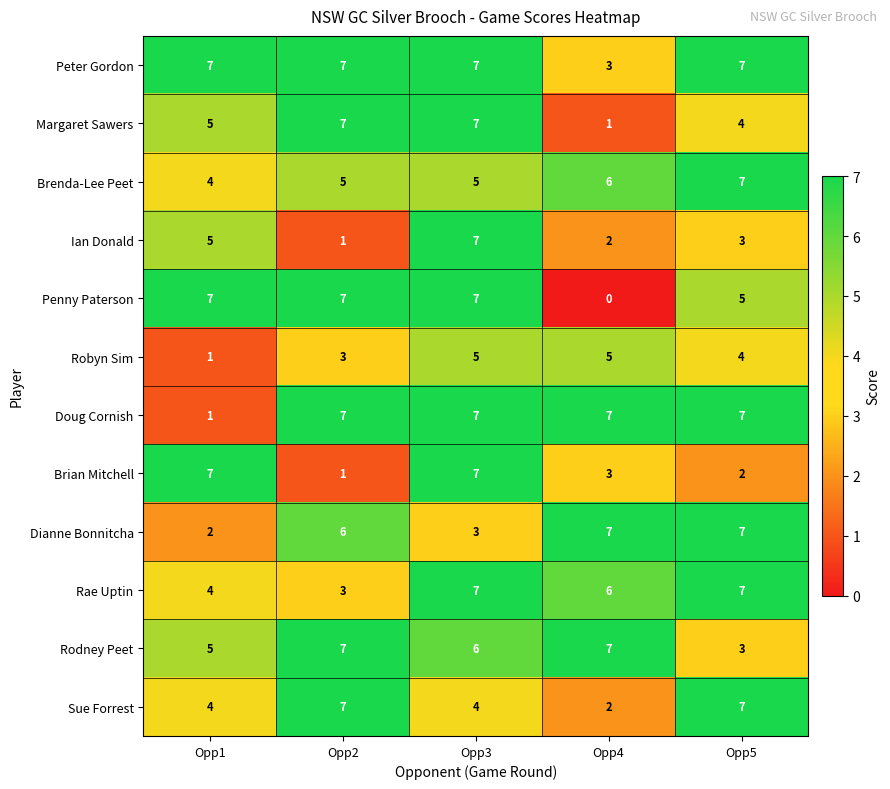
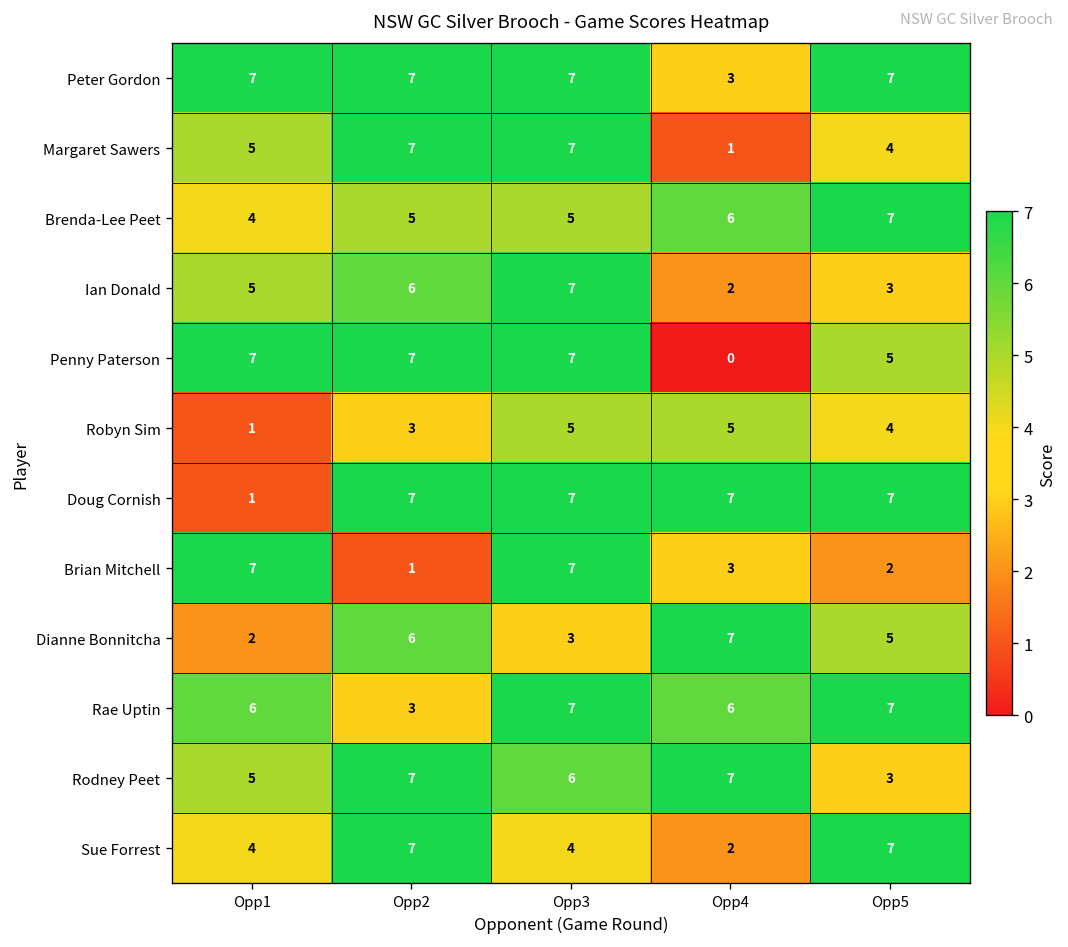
  {
    "Peter Gordon": {
      "Opp1": 7,
      "Opp2": 7,
      "Opp3": 7,
      "Opp4": 3,
      "Opp5": 7
    },
    "Margaret Sawers": {
      "Opp1": 5,
      "Opp2": 7,
      "Opp3": 7,
      "Opp4": 1,
      "Opp5": 4
    },
    "Brenda-Lee Peet": {
      "Opp1": 4,
      "Opp2": 5,
      "Opp3": 5,
      "Opp4": 6,
      "Opp5": 7
    },
    "Ian Donald": {
      "Opp1": 5,
-     "Opp2": 1,
+     "Opp2": 6,
      "Opp3": 7,
      "Opp4": 2,
      "Opp5": 3
    },
    "Penny Paterson": {
      "Opp1": 7,
      "Opp2": 7,
      "Opp3": 7,
      "Opp4": 0,
      "Opp5": 5
    },
    "Robyn Sim": {
      "Opp1": 1,
      "Opp2": 3,
      "Opp3": 5,
      "Opp4": 5,
      "Opp5": 4
    },
    "Doug Cornish": {
      "Opp1": 1,
      "Opp2": 7,
      "Opp3": 7,
      "Opp4": 7,
      "Opp5": 7
    },
    "Brian Mitchell": {
      "Opp1": 7,
      "Opp2": 1,
      "Opp3": 7,
      "Opp4": 3,
      "Opp5": 2
    },
    "Dianne Bonnitcha": {
      "Opp1": 2,
      "Opp2": 6,
      "Opp3": 3,
      "Opp4": 7,
-     "Opp5": 7
+     "Opp5": 5
    },
    "Rae Uptin": {
-     "Opp1": 4,
+     "Opp1": 6,
      "Opp2": 3,
      "Opp3": 7,
      "Opp4": 6,
      "Opp5": 7
    },
    "Rodney Peet": {
      "Opp1": 5,
      "Opp2": 7,
      "Opp3": 6,
      "Opp4": 7,
      "Opp5": 3
    },
    "Sue Forrest": {
      "Opp1": 4,
      "Opp2": 7,
      "Opp3": 4,
      "Opp4": 2,
      "Opp5": 7
    }
  }
